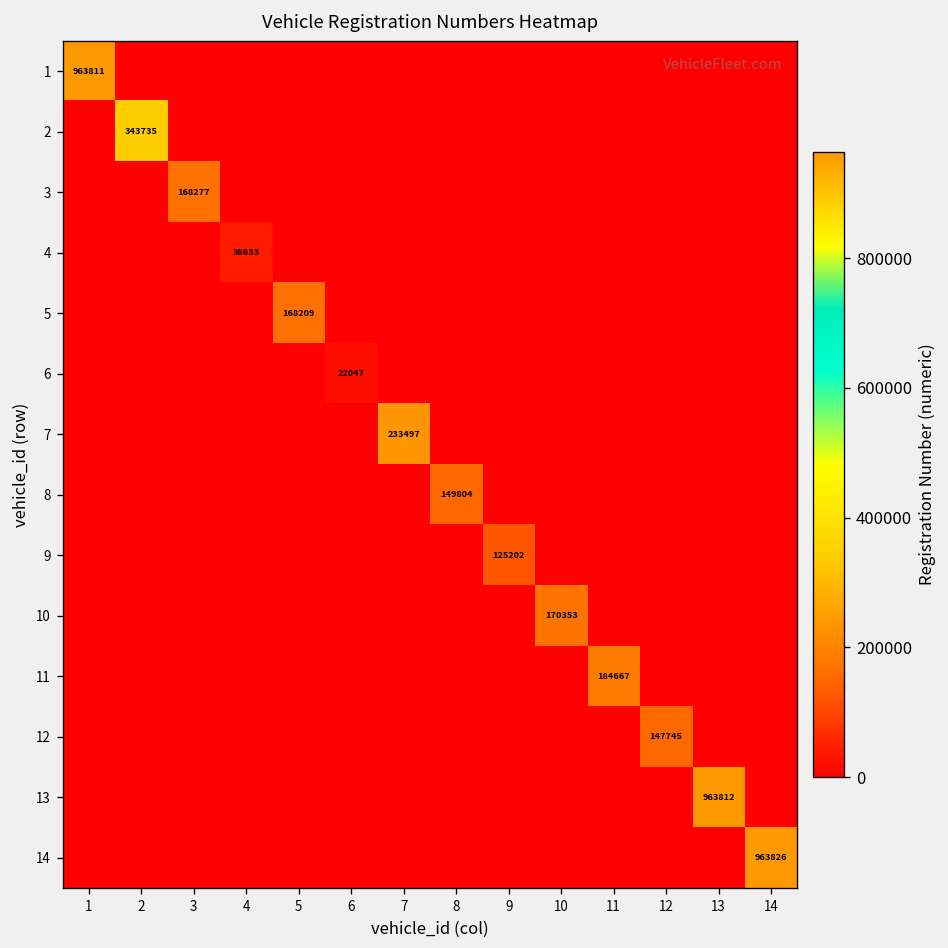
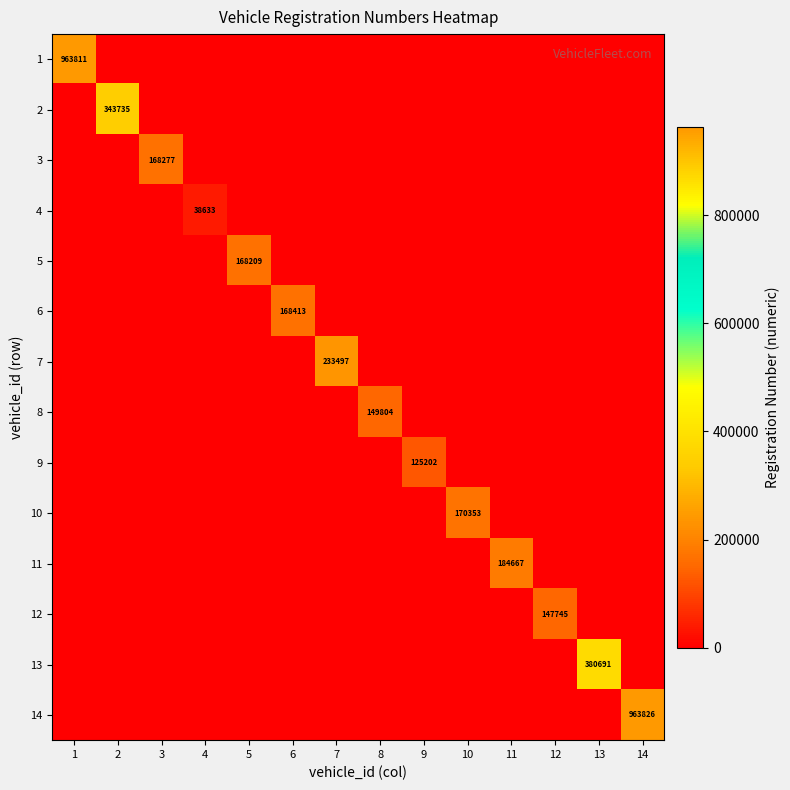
  {
    "1": {
      "1": 963811
    },
    "2": {
      "2": 343735
    },
    "3": {
      "3": 168277
    },
    "4": {
      "4": 38633
    },
    "5": {
      "5": 168209
    },
    "6": {
-     "6": 22047
+     "6": 168413
    },
    "7": {
      "7": 233497
    },
    "8": {
      "8": 149804
    },
    "9": {
      "9": 125202
    },
    "10": {
      "10": 170353
    },
    "11": {
      "11": 184667
    },
    "12": {
      "12": 147745
    },
    "13": {
-     "13": 963812
+     "13": 380691
    },
    "14": {
      "14": 963826
    }
  }
